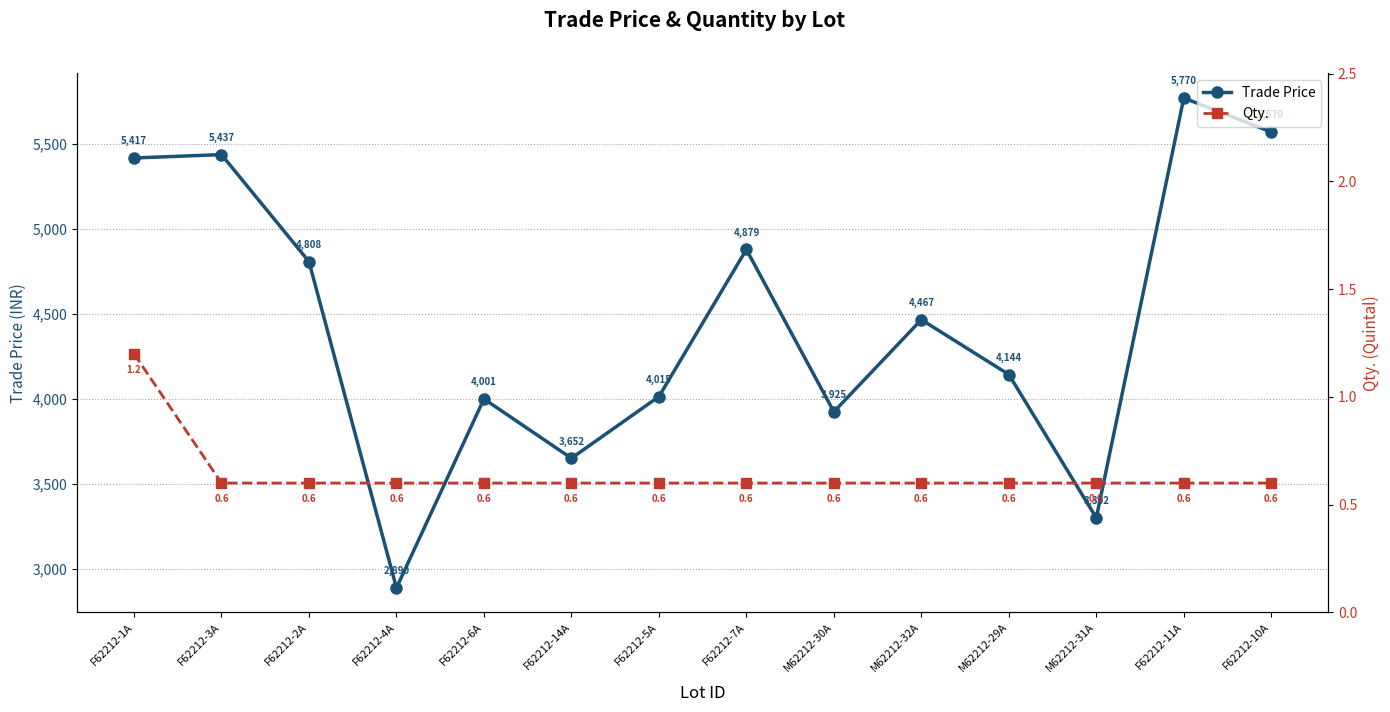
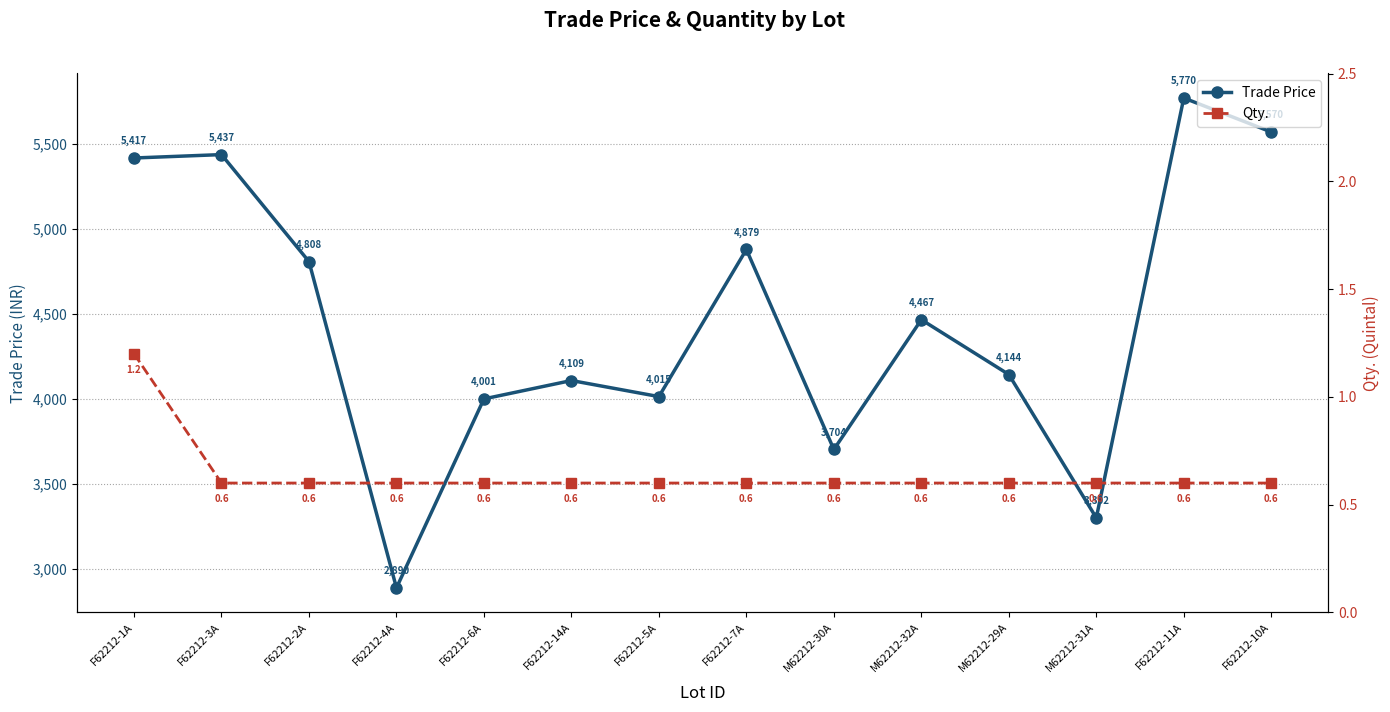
  {
    "Trade Price": {
      "F62212-1A": "5,417",
      "F62212-3A": "5,437",
      "F62212-2A": "4,808",
      "F62212-4A": "2,890",
      "F62212-6A": "4,001",
-     "F62212-14A": "3,652",
+     "F62212-14A": "4,109",
      "F62212-5A": "4,015",
      "F62212-7A": "4,879",
-     "M62212-30A": "3,925",
+     "M62212-30A": "3,704",
      "M62212-32A": "4,467",
      "M62212-29A": "4,144",
      "F62212-11A": "5,770"
    },
    "Qty.": {
      "F62212-1A": "1.2",
      "F62212-3A": "0.6",
      "F62212-2A": "0.6",
      "F62212-4A": "0.6",
      "F62212-6A": "0.6",
      "F62212-14A": "0.6",
      "F62212-5A": "0.6",
      "F62212-7A": "0.6",
      "M62212-30A": "0.6",
      "M62212-32A": "0.6",
      "M62212-29A": "0.6",
      "F62212-11A": "0.6",
      "F62212-10A": "0.6"
    }
  }
